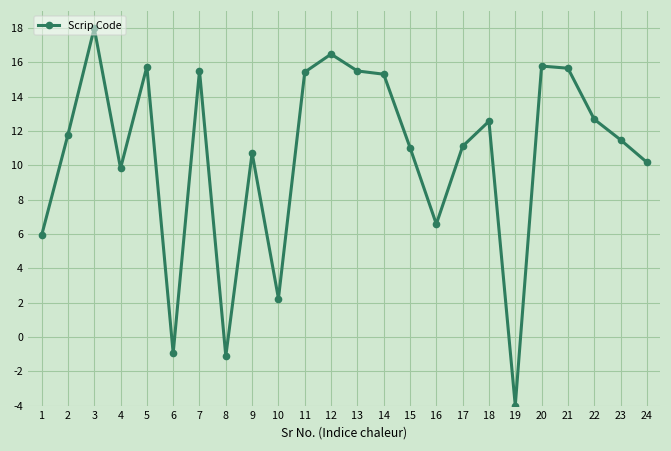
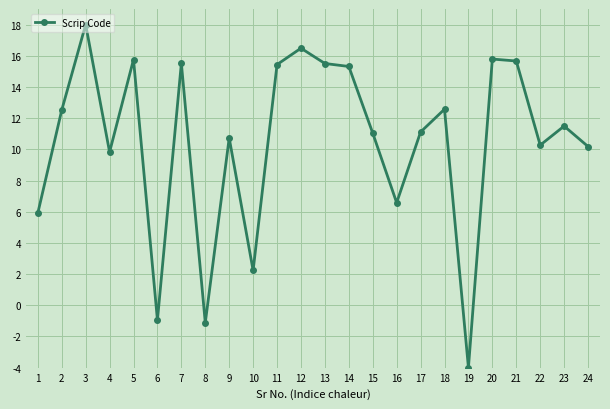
  {
    "1": 5.9,
-   "2": 11.8,
+   "2": 12.5,
    "4": 9.8,
    "5": 15.8,
    "6": -1.0,
    "7": 15.5,
    "8": -1.1,
    "9": 10.7,
    "10": 2.2,
    "11": 15.4,
    "12": 16.5,
    "13": 15.5,
    "14": 15.3,
    "15": 11.0,
    "16": 6.6,
    "17": 11.1,
    "18": 12.6,
    "19": -4.0,
    "20": 15.8,
    "21": 15.7,
-   "22": 12.7,
+   "22": 10.3,
    "23": 11.5,
    "24": 10.2
  }
